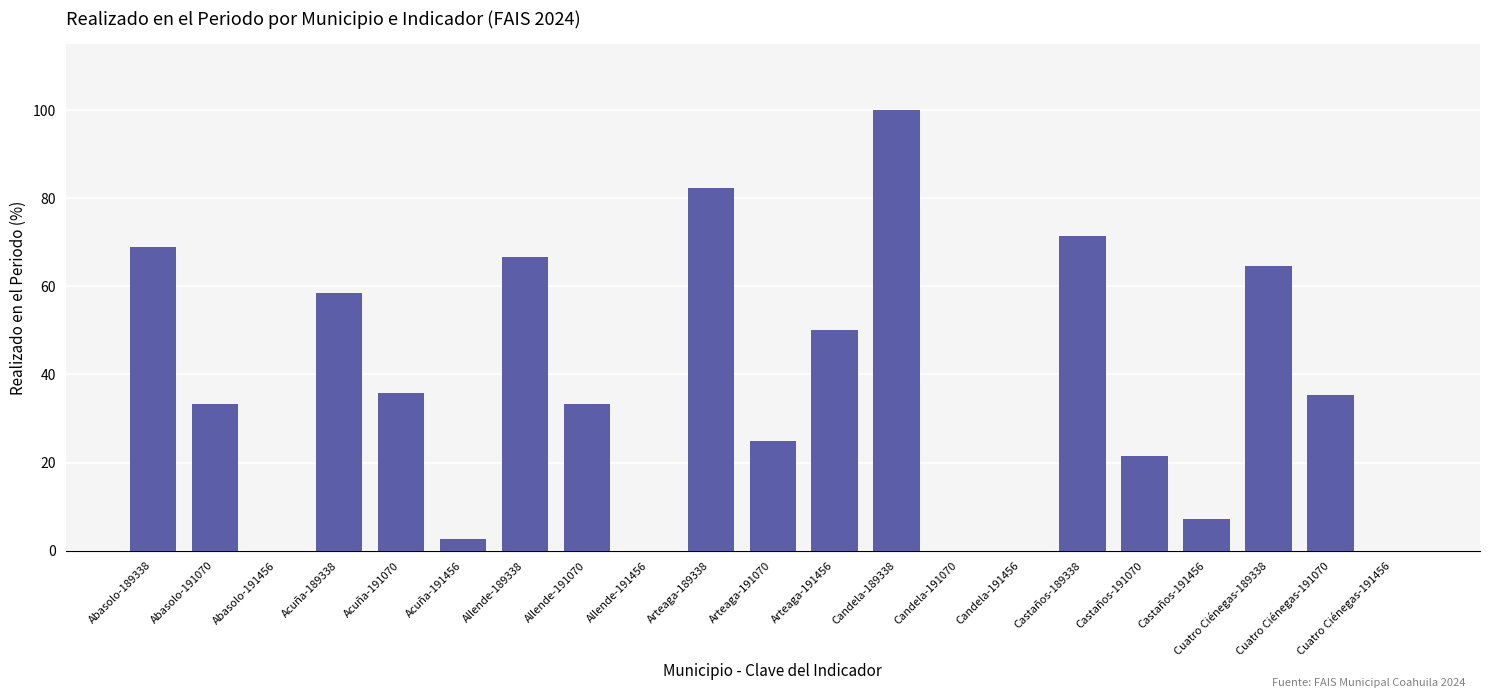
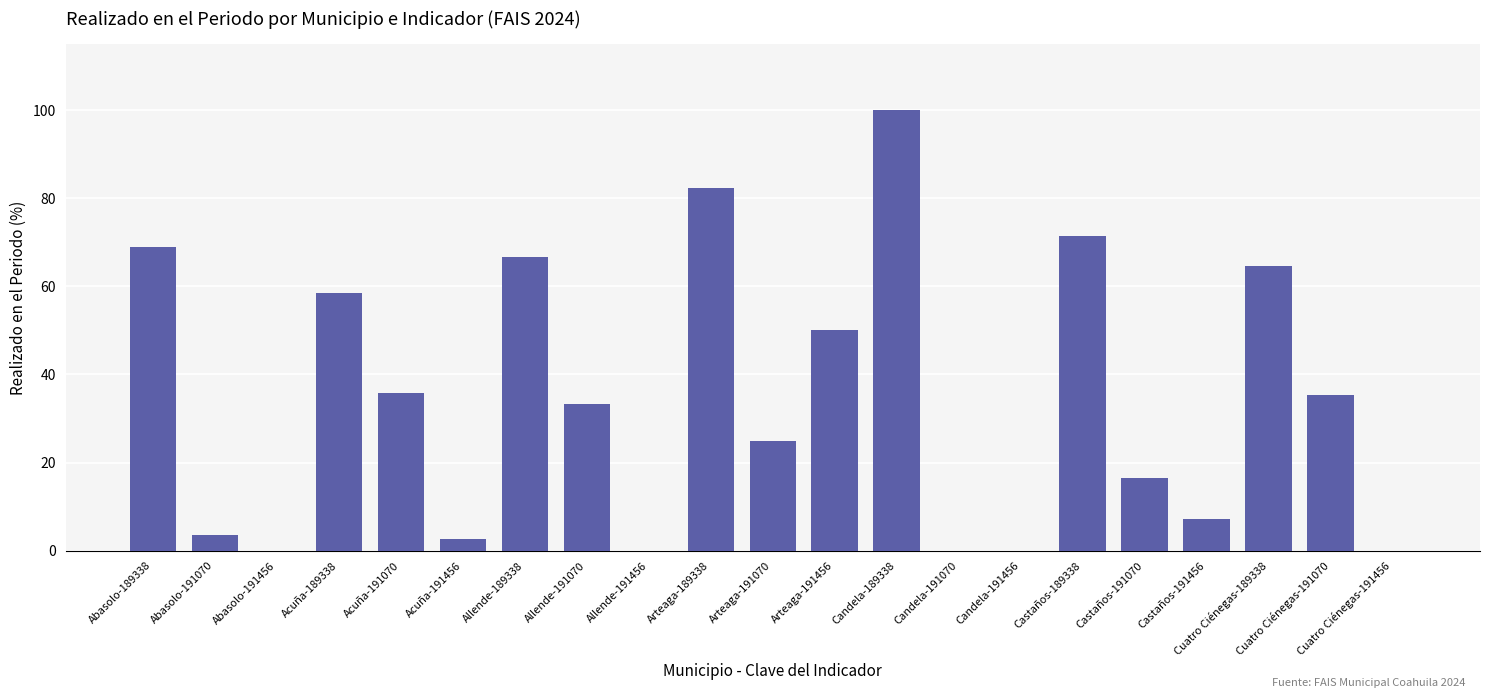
  {
    "Abasolo-189338": 69,
-   "Abasolo-191070": 33,
+   "Abasolo-191070": 3,
    "Abasolo-191456": 0,
    "Acuña-189338": 58,
    "Acuña-191070": 36,
    "Acuña-191456": 3,
    "Allende-189338": 67,
    "Allende-191070": 33,
    "Allende-191456": 0,
    "Arteaga-189338": 82,
    "Arteaga-191070": 25,
    "Arteaga-191456": 50,
    "Candela-189338": 100,
    "Candela-191070": 0,
    "Candela-191456": 0,
    "Castaños-189338": 71,
-   "Castaños-191070": 21,
+   "Castaños-191070": 16,
    "Castaños-191456": 7,
    "Cuatro Ciénegas-189338": 65,
    "Cuatro Ciénegas-191070": 35,
    "Cuatro Ciénegas-191456": 0
  }
